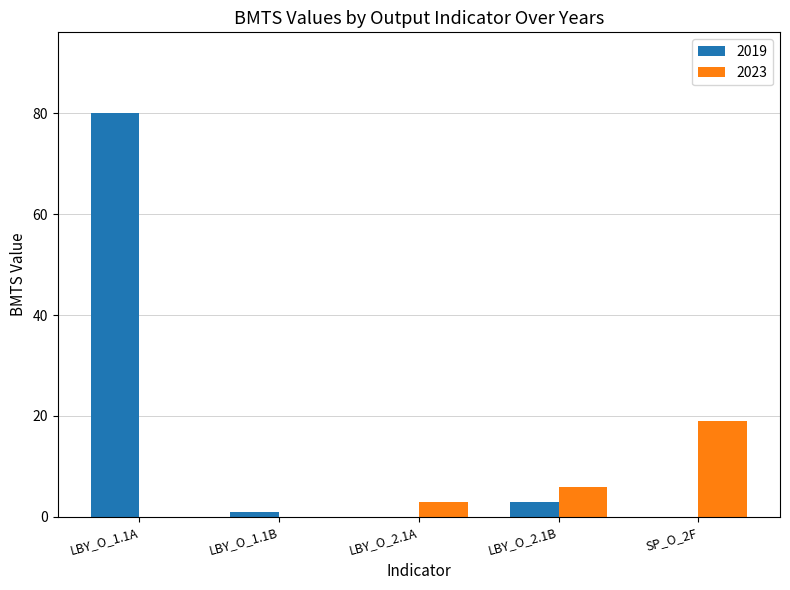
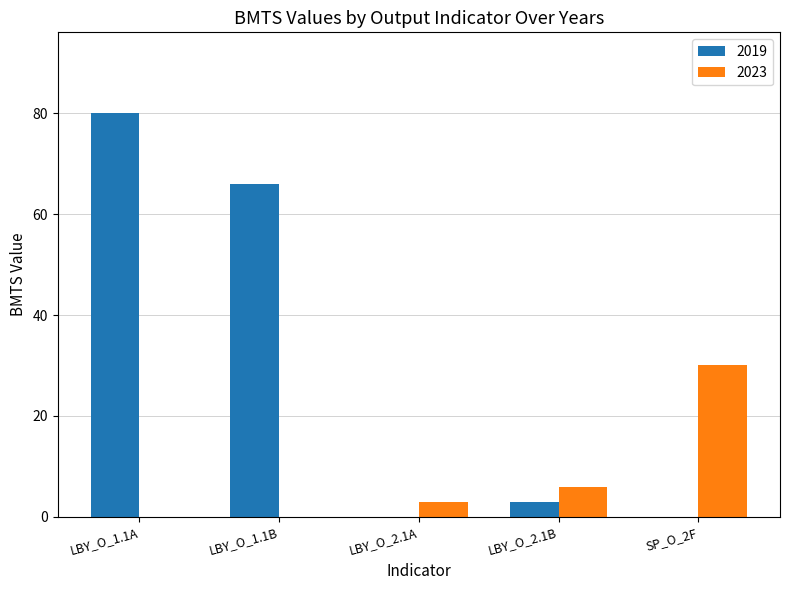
  {
    "2019": {
      "LBY_O_1.1A": 80,
-     "LBY_O_1.1B": 1,
+     "LBY_O_1.1B": 66,
      "LBY_O_2.1A": 0,
      "LBY_O_2.1B": 3,
      "SP_O_2F": 0
    },
    "2023": {
      "LBY_O_1.1A": 0,
      "LBY_O_1.1B": 0,
      "LBY_O_2.1A": 3,
      "LBY_O_2.1B": 6,
-     "SP_O_2F": 19
+     "SP_O_2F": 30
    }
  }
